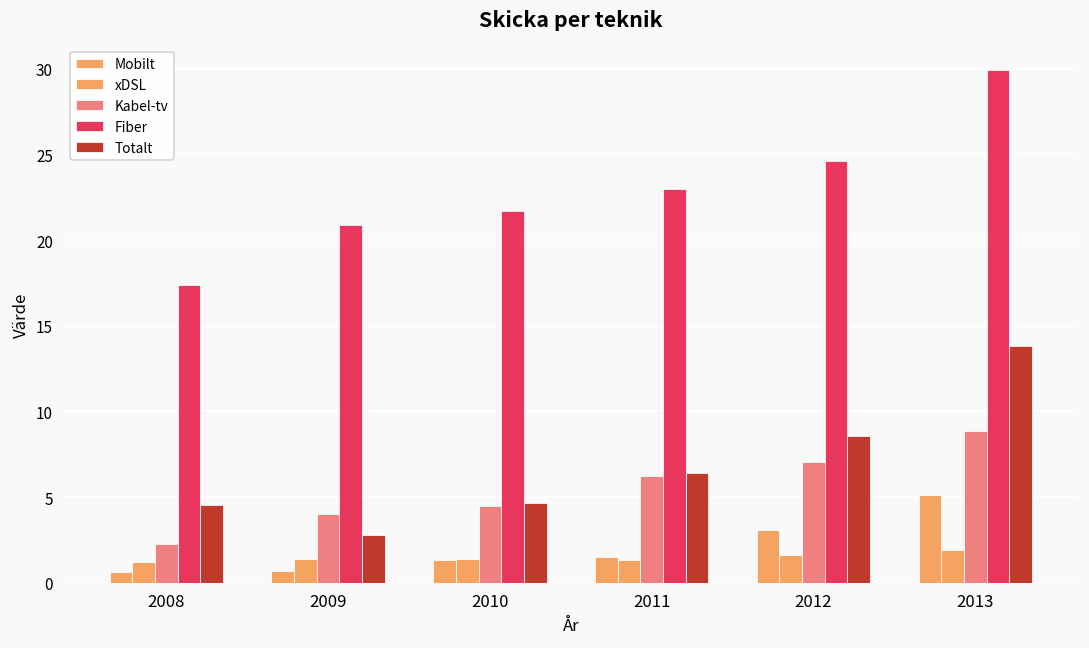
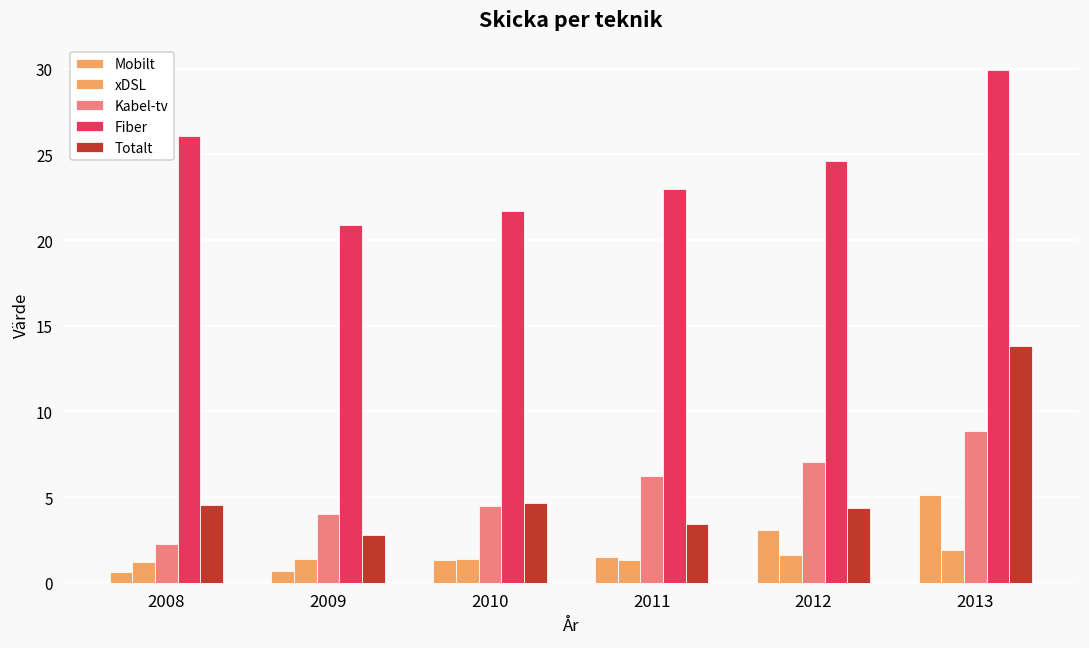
  {
    "Fiber": {
-     "2008": 17.4,
+     "2008": 26.1,
      "2009": 20.9,
      "2010": 21.7,
      "2011": 23.0,
      "2012": 24.6,
      "2013": 29.9
    },
    "Totalt": {
      "2008": 4.5,
      "2009": 2.8,
      "2010": 4.7,
-     "2011": 6.4,
-     "2012": 8.6,
+     "2011": 3.4,
+     "2012": 4.4,
      "2013": 13.8
    }
  }
